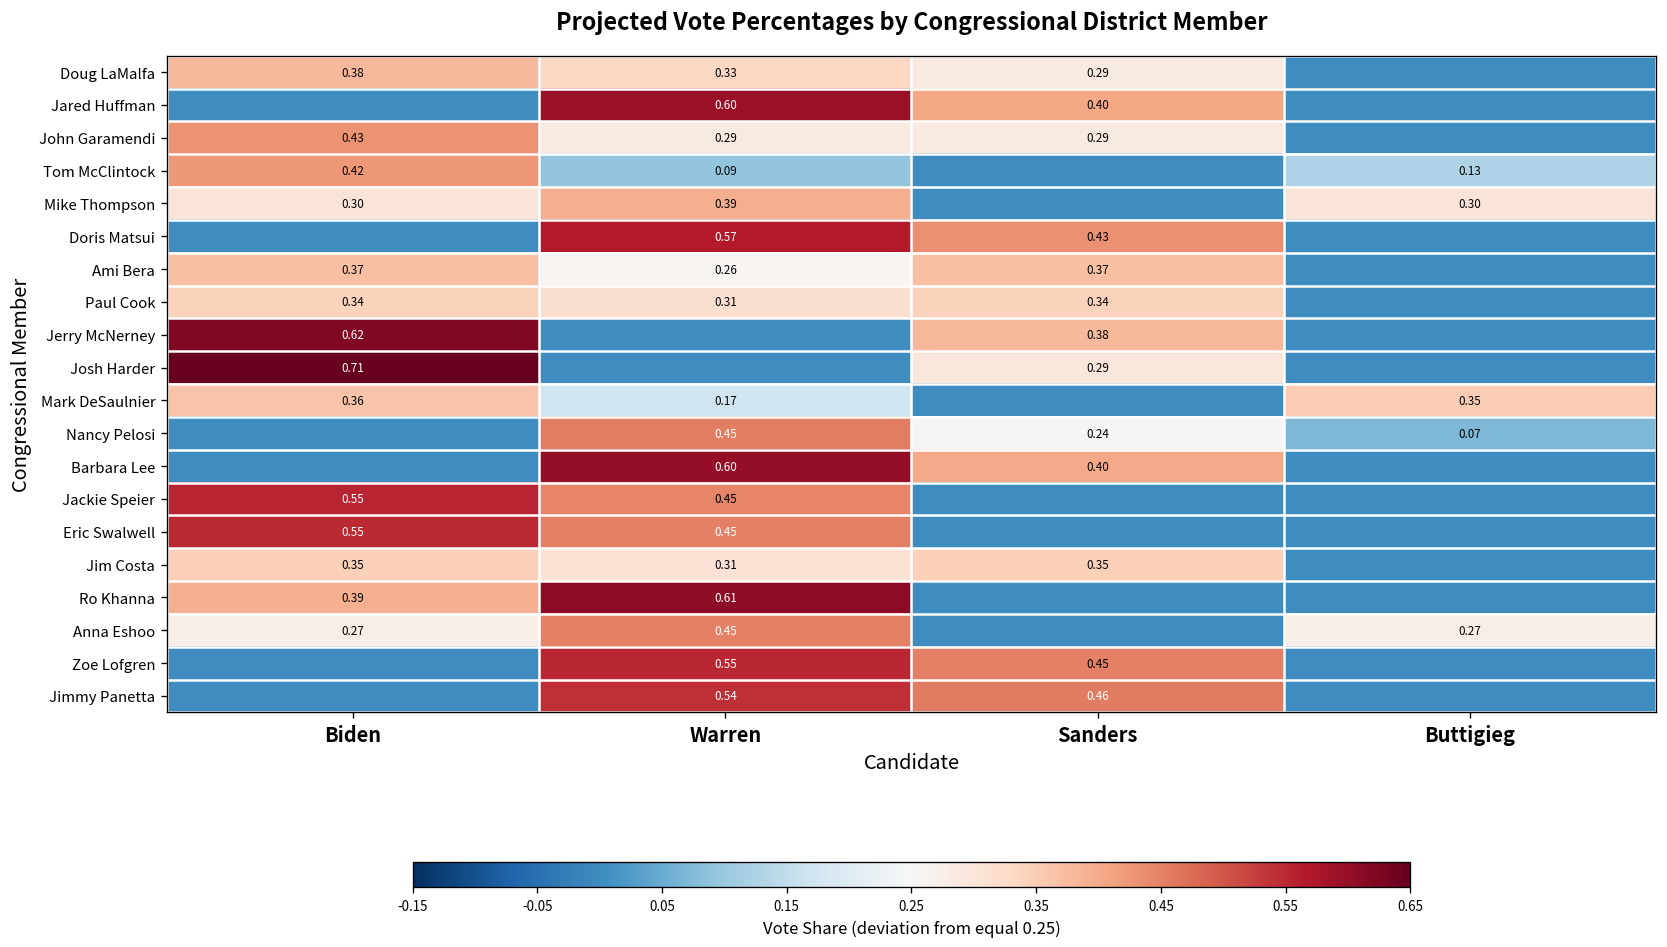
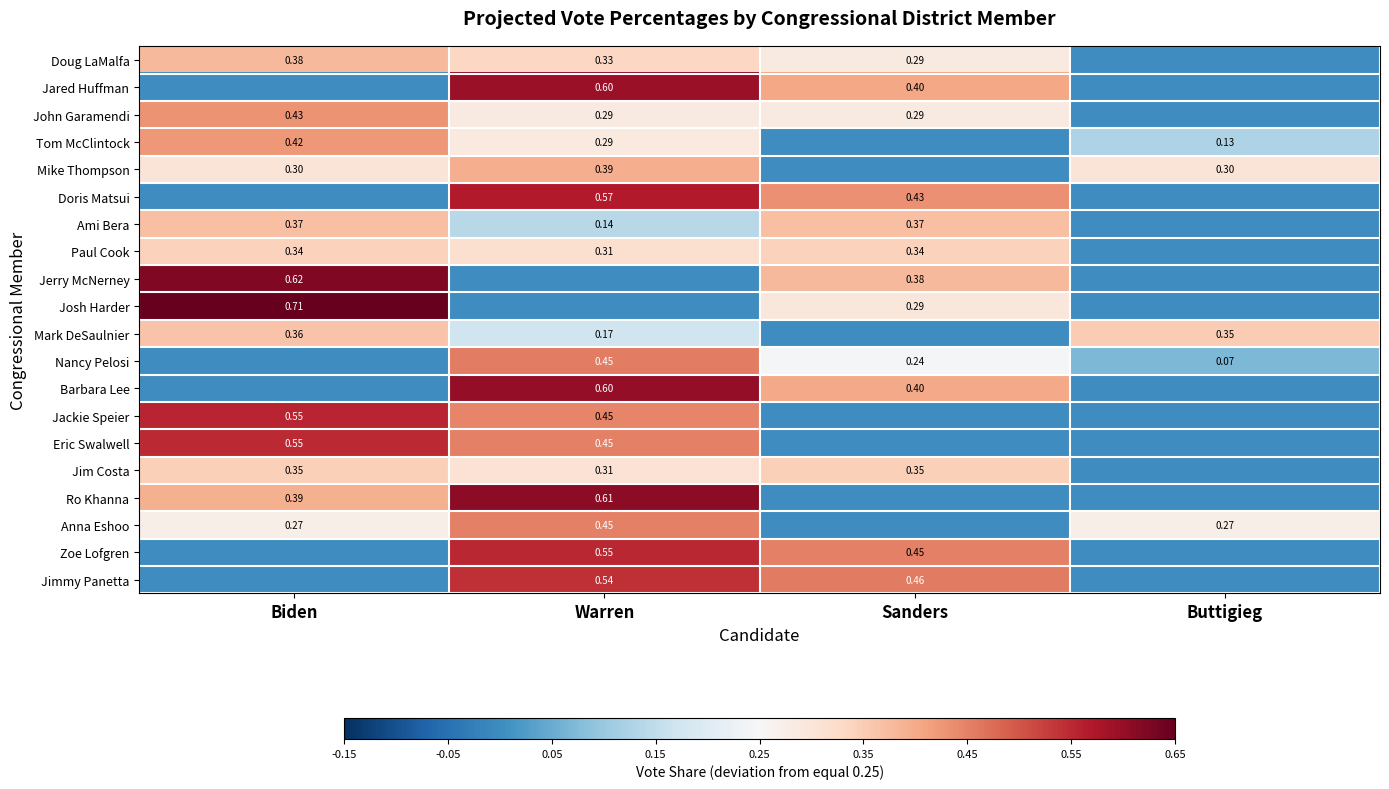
  {
    "Doug LaMalfa": {
      "Biden": 0.38,
      "Warren": 0.33,
      "Sanders": 0.29
    },
    "Jared Huffman": {
      "Warren": 0.60,
      "Sanders": 0.40
    },
    "John Garamendi": {
      "Biden": 0.43,
      "Warren": 0.29,
      "Sanders": 0.29
    },
    "Tom McClintock": {
      "Biden": 0.42,
-     "Warren": 0.09,
+     "Warren": 0.29,
      "Buttigieg": 0.13
    },
    "Mike Thompson": {
      "Biden": 0.30,
      "Warren": 0.39,
      "Buttigieg": 0.30
    },
    "Doris Matsui": {
      "Warren": 0.57,
      "Sanders": 0.43
    },
    "Ami Bera": {
      "Biden": 0.37,
-     "Warren": 0.26,
+     "Warren": 0.14,
      "Sanders": 0.37
    },
    "Paul Cook": {
      "Biden": 0.34,
      "Warren": 0.31,
      "Sanders": 0.34
    },
    "Jerry McNerney": {
      "Biden": 0.62,
      "Sanders": 0.38
    },
    "Josh Harder": {
      "Biden": 0.71,
      "Sanders": 0.29
    },
    "Mark DeSaulnier": {
      "Biden": 0.36,
      "Warren": 0.17,
      "Buttigieg": 0.35
    },
    "Nancy Pelosi": {
      "Warren": 0.45,
      "Sanders": 0.24,
      "Buttigieg": 0.07
    },
    "Barbara Lee": {
      "Warren": 0.60,
      "Sanders": 0.40
    },
    "Jackie Speier": {
      "Biden": 0.55,
      "Warren": 0.45
    },
    "Eric Swalwell": {
      "Biden": 0.55,
      "Warren": 0.45
    },
    "Jim Costa": {
      "Biden": 0.35,
      "Warren": 0.31,
      "Sanders": 0.35
    },
    "Ro Khanna": {
      "Biden": 0.39,
      "Warren": 0.61
    },
    "Anna Eshoo": {
      "Biden": 0.27,
      "Warren": 0.45,
      "Buttigieg": 0.27
    },
    "Zoe Lofgren": {
      "Warren": 0.55,
      "Sanders": 0.45
    },
    "Jimmy Panetta": {
      "Warren": 0.54,
      "Sanders": 0.46
    }
  }
